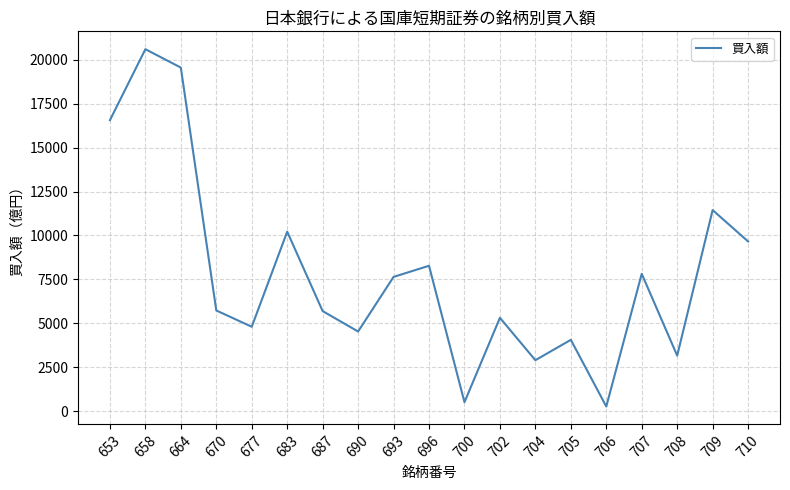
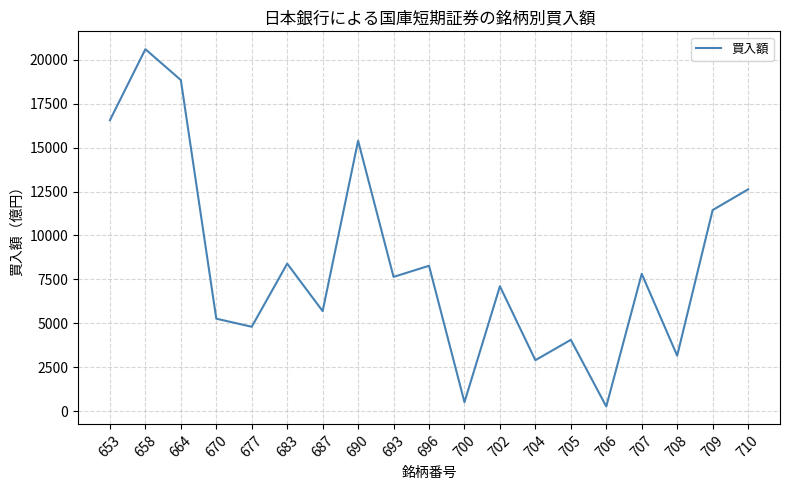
  {
    "653": 16600,
    "658": 20600,
-   "664": 19600,
-   "670": 5700,
+   "664": 18800,
+   "670": 5300,
    "677": 4800,
-   "683": 10200,
+   "683": 8400,
    "687": 5700,
-   "690": 4500,
+   "690": 15400,
    "693": 7600,
    "696": 8300,
    "700": 500,
-   "702": 5300,
+   "702": 7100,
    "704": 2900,
    "705": 4100,
    "706": 300,
    "707": 7800,
    "708": 3200,
    "709": 11400,
-   "710": 9700
+   "710": 12600
  }
